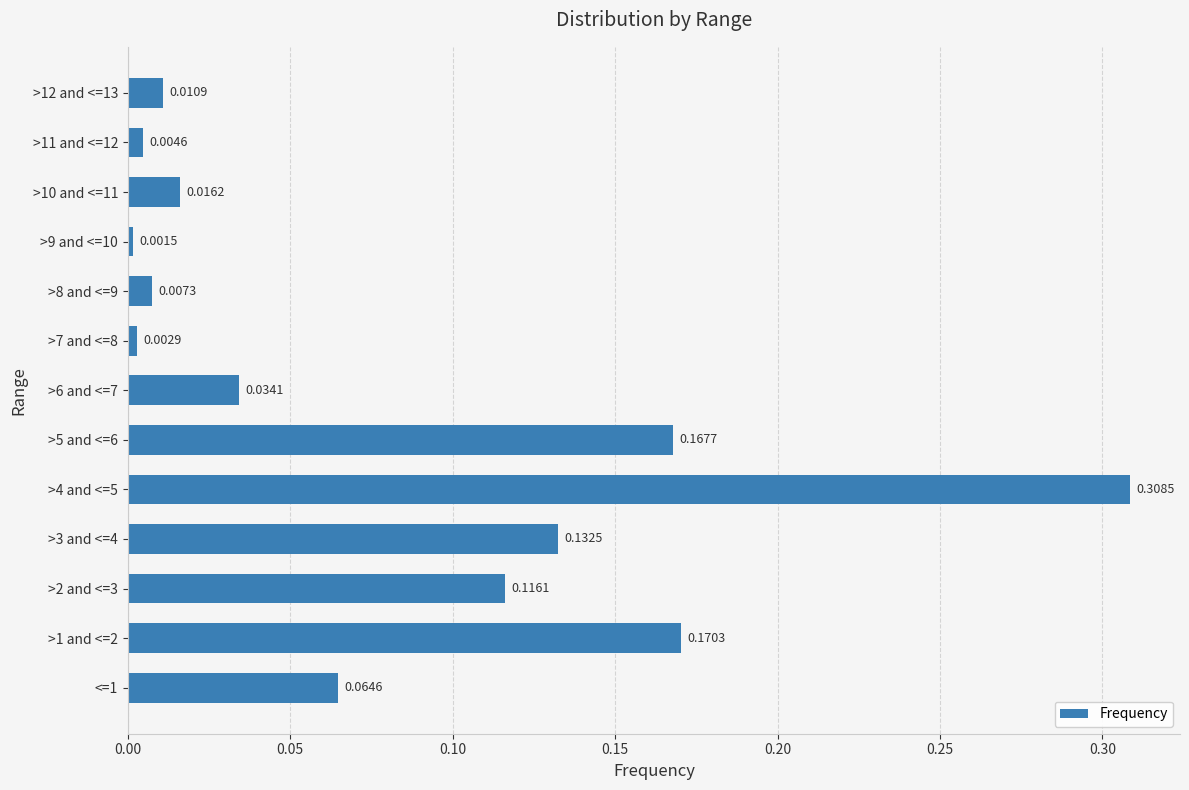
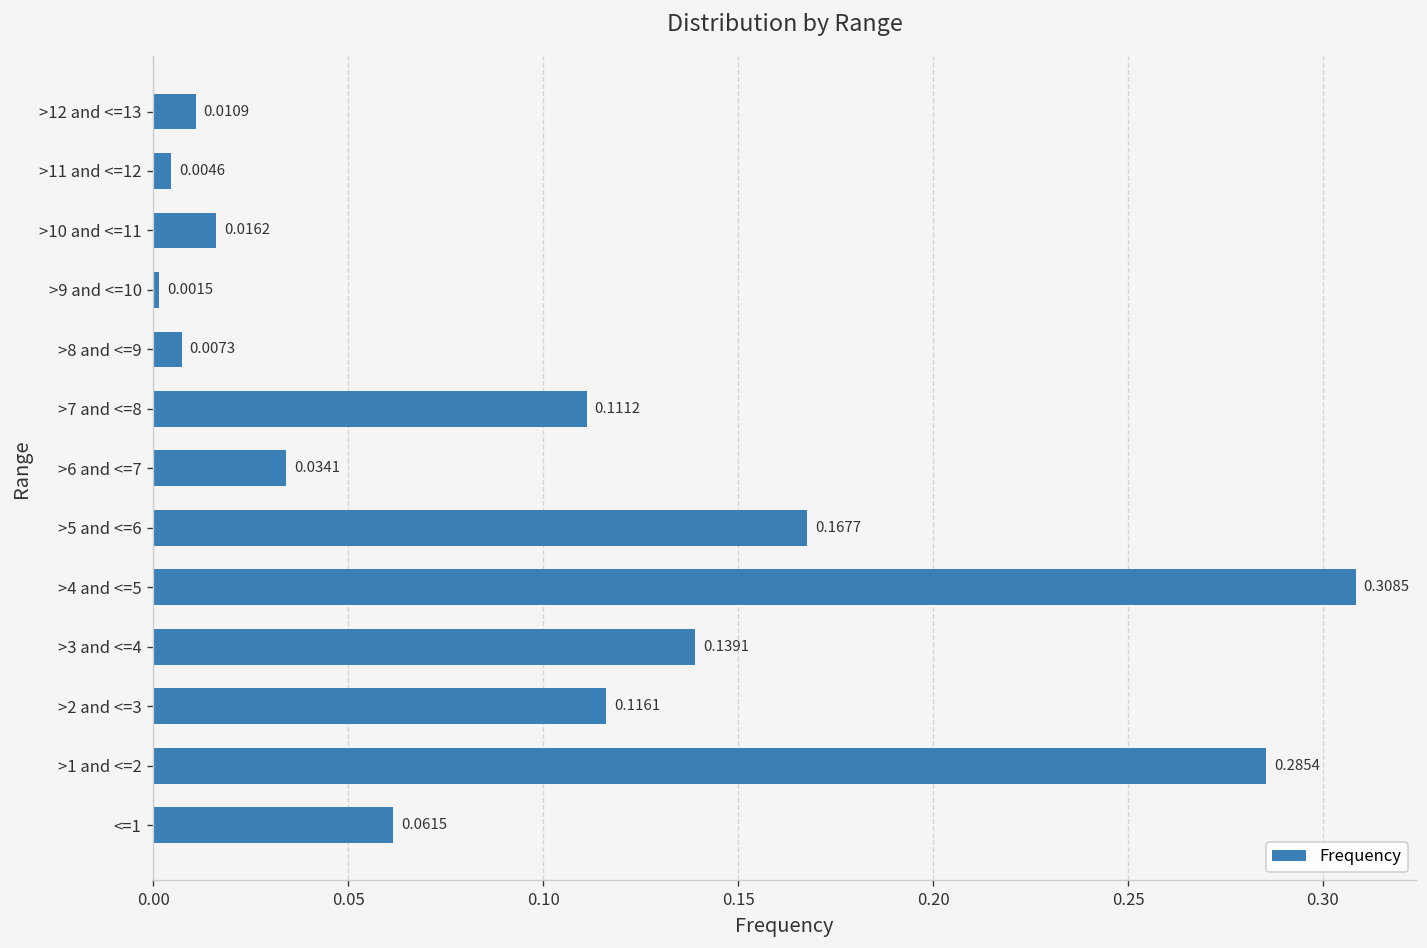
  {
    ">12 and <=13": 0.0109,
    ">11 and <=12": 0.0046,
    ">10 and <=11": 0.0162,
    ">9 and <=10": 0.0015,
    ">8 and <=9": 0.0073,
-   ">7 and <=8": 0.0029,
+   ">7 and <=8": 0.1112,
    ">6 and <=7": 0.0341,
    ">5 and <=6": 0.1677,
    ">4 and <=5": 0.3085,
-   ">3 and <=4": 0.1325,
+   ">3 and <=4": 0.1391,
    ">2 and <=3": 0.1161,
-   ">1 and <=2": 0.1703,
-   "<=1": 0.0646
+   ">1 and <=2": 0.2854,
+   "<=1": 0.0615
  }
